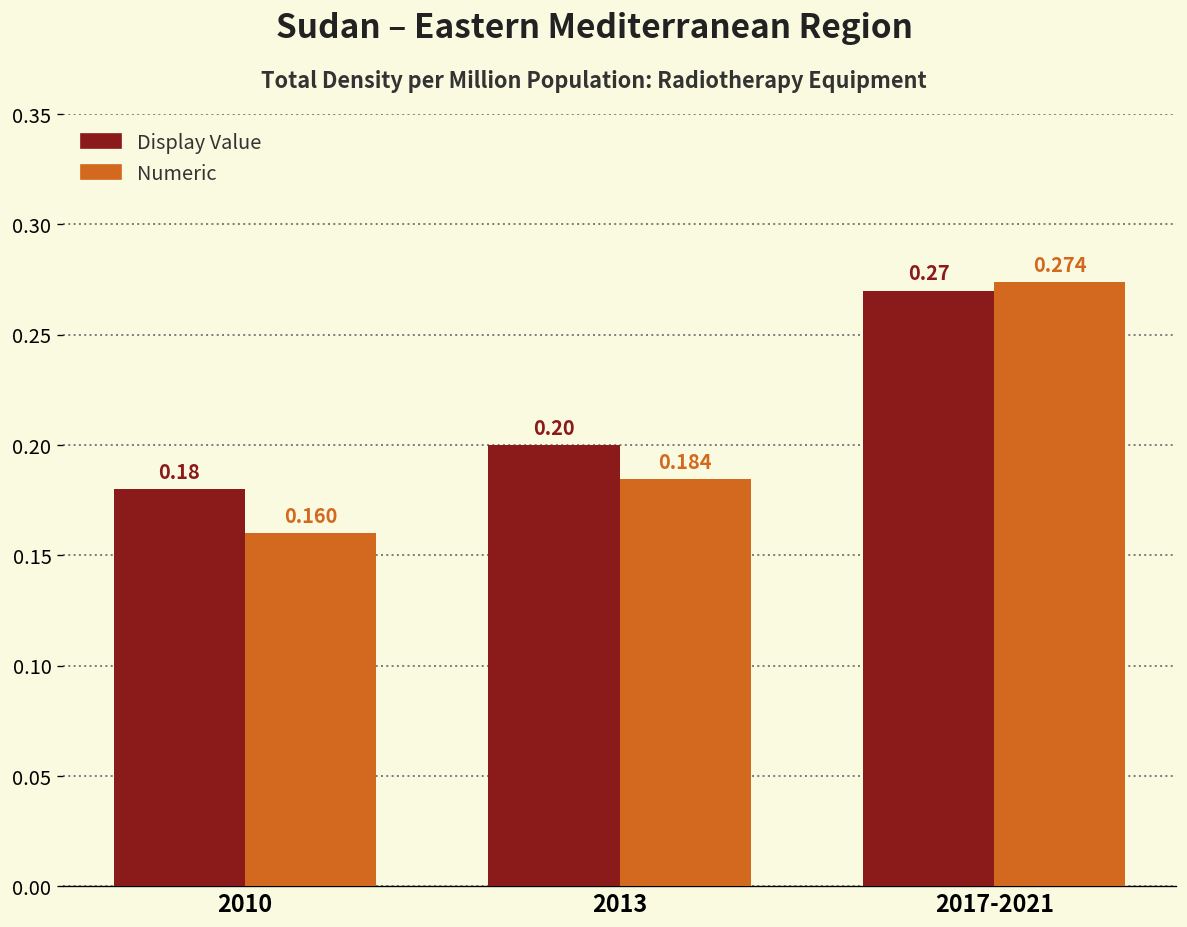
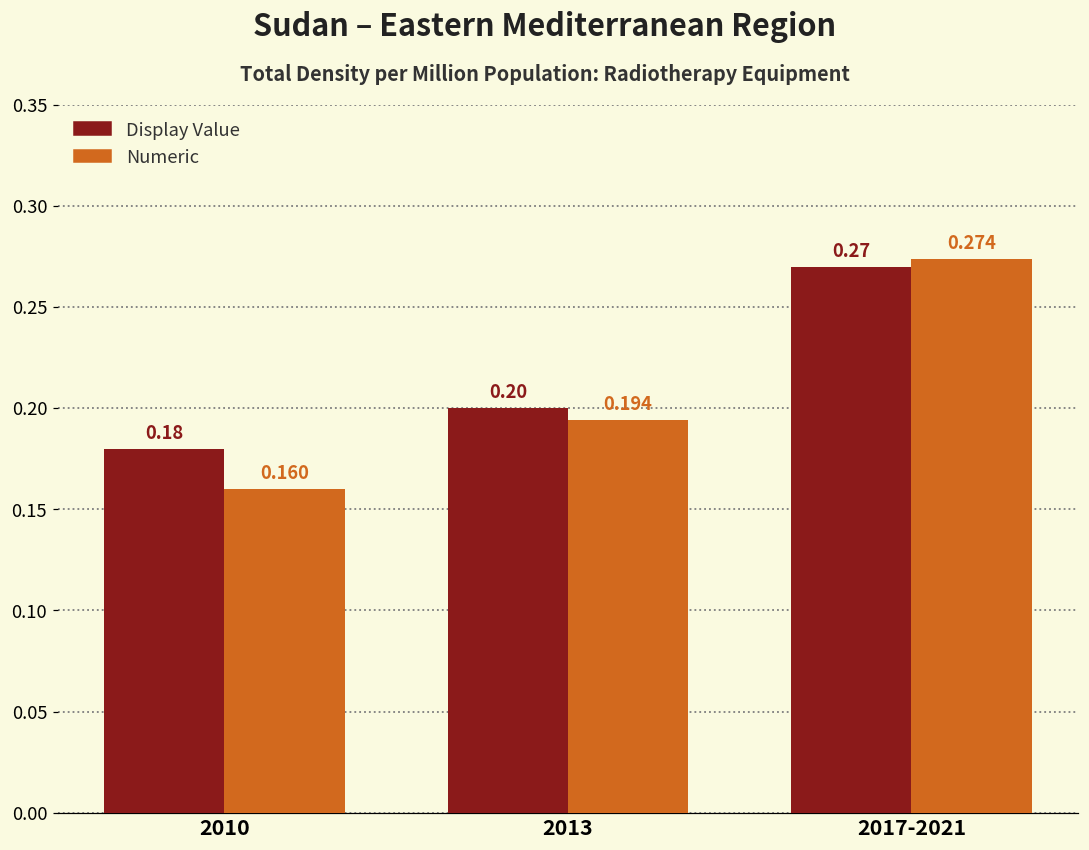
  {
    "Display Value": {
      "2010": 0.18,
      "2013": 0.20,
      "2017-2021": 0.27
    },
    "Numeric": {
      "2010": 0.160,
-     "2013": 0.184,
+     "2013": 0.194,
      "2017-2021": 0.274
    }
  }
